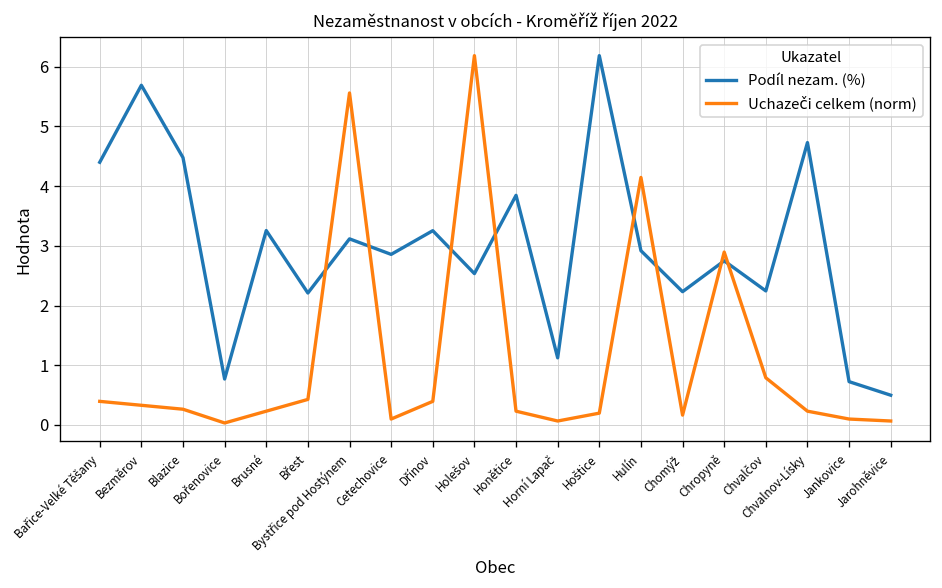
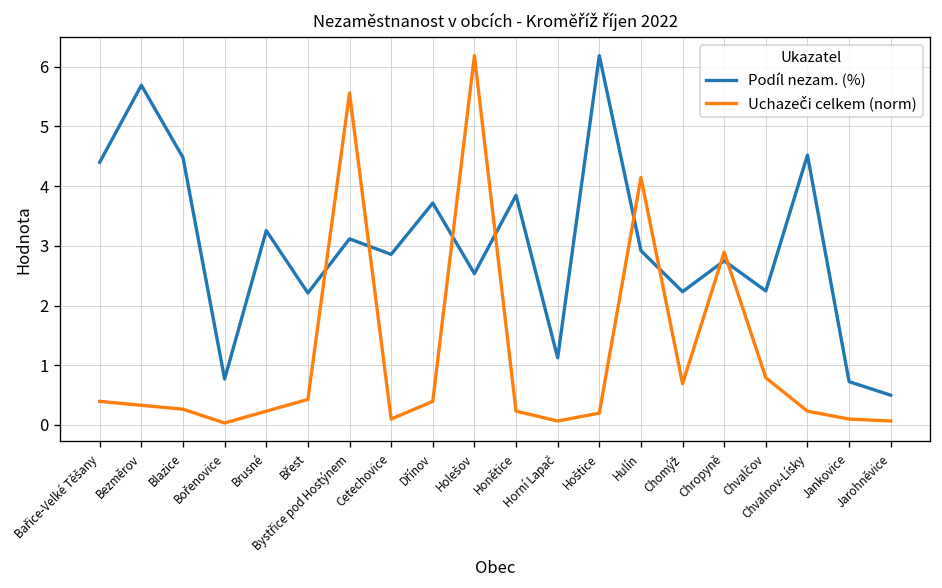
  {
    "Podíl nezam. (%)": {
      "Bařice-Velké Těšany": 4.4,
      "Bezměrov": 5.7,
      "Blazice": 4.5,
      "Bořenovice": 0.8,
      "Brusné": 3.3,
      "Břest": 2.2,
      "Bystřice pod Hostýnem": 3.1,
      "Cetechovice": 2.9,
-     "Dřínov": 3.3,
+     "Dřínov": 3.7,
      "Holešov": 2.5,
      "Honětice": 3.8,
      "Horní Lapač": 1.1,
      "Hoštice": 6.2,
      "Hulín": 2.9,
      "Chomýž": 2.2,
      "Chropyně": 2.7,
      "Chvalčov": 2.2,
-     "Chvalnov-Lísky": 4.7,
+     "Chvalnov-Lísky": 4.5,
      "Jankovice": 0.7,
      "Jarohněvice": 0.5
    },
    "Uchazeči celkem (norm)": {
      "Bařice-Velké Těšany": 0.4,
      "Bezměrov": 0.3,
      "Blazice": 0.3,
      "Bořenovice": 0.0,
      "Brusné": 0.2,
      "Břest": 0.4,
      "Bystřice pod Hostýnem": 5.6,
      "Cetechovice": 0.1,
      "Dřínov": 0.4,
      "Holešov": 6.2,
      "Honětice": 0.2,
      "Horní Lapač": 0.1,
      "Hoštice": 0.2,
      "Hulín": 4.1,
-     "Chomýž": 0.2,
+     "Chomýž": 0.7,
      "Chropyně": 2.9,
      "Chvalčov": 0.8,
      "Chvalnov-Lísky": 0.2,
      "Jankovice": 0.1,
      "Jarohněvice": 0.1
    }
  }
